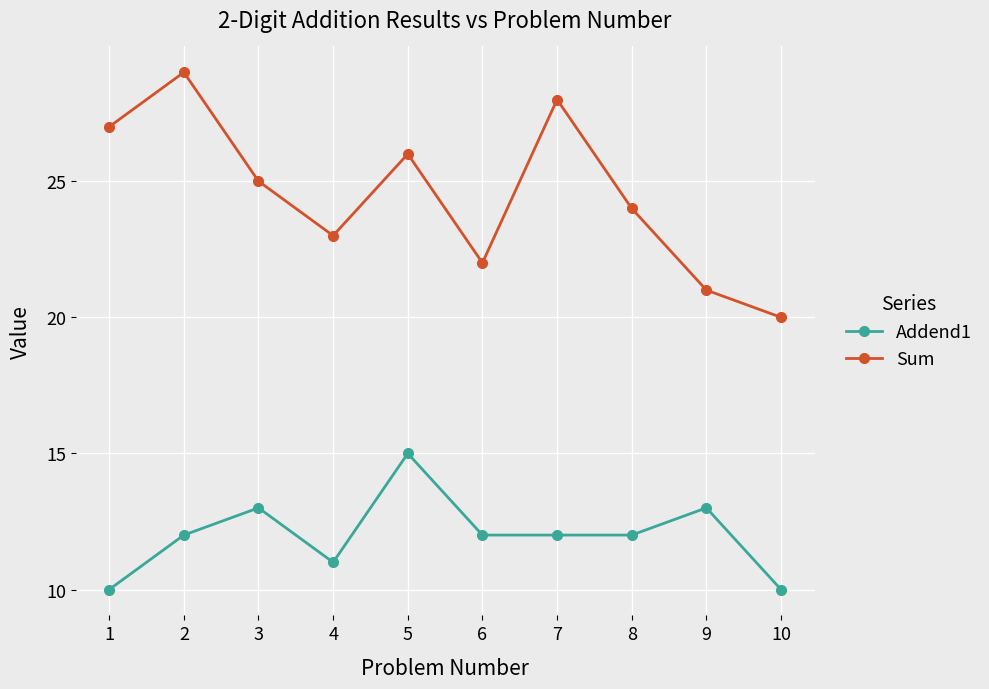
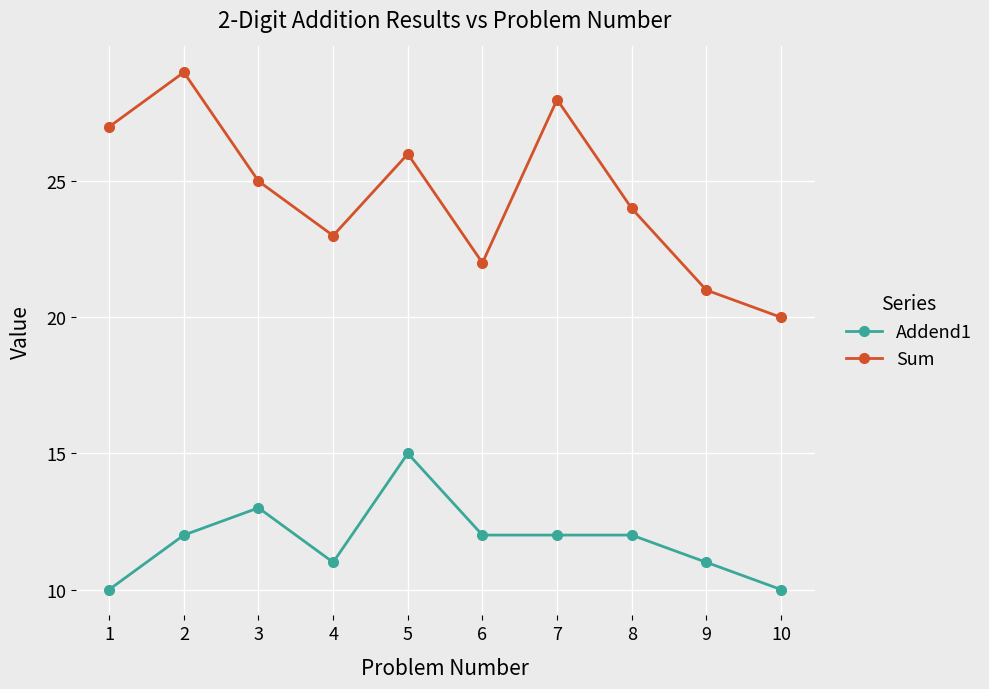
  {
    "Addend1": {
      "1": 10,
      "2": 12,
      "3": 13,
      "4": 11,
      "5": 15,
      "6": 12,
      "7": 12,
      "8": 12,
-     "9": 13,
+     "9": 11,
      "10": 10
    },
    "Sum": {
      "1": 27,
      "2": 29,
      "3": 25,
      "4": 23,
      "5": 26,
      "6": 22,
      "7": 28,
      "8": 24,
      "9": 21,
      "10": 20
    }
  }
